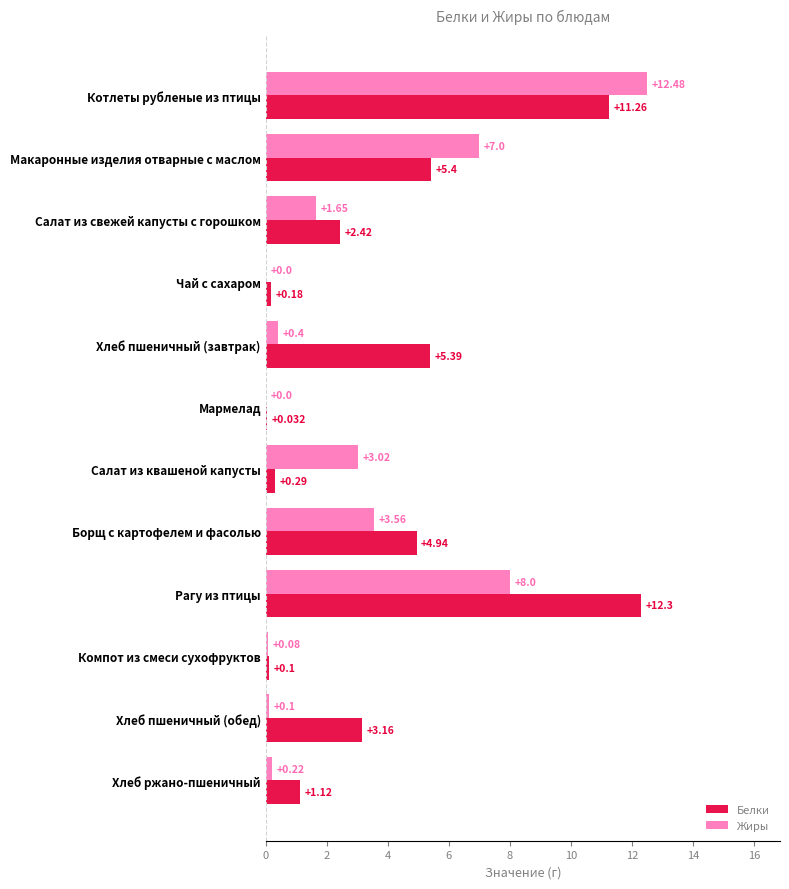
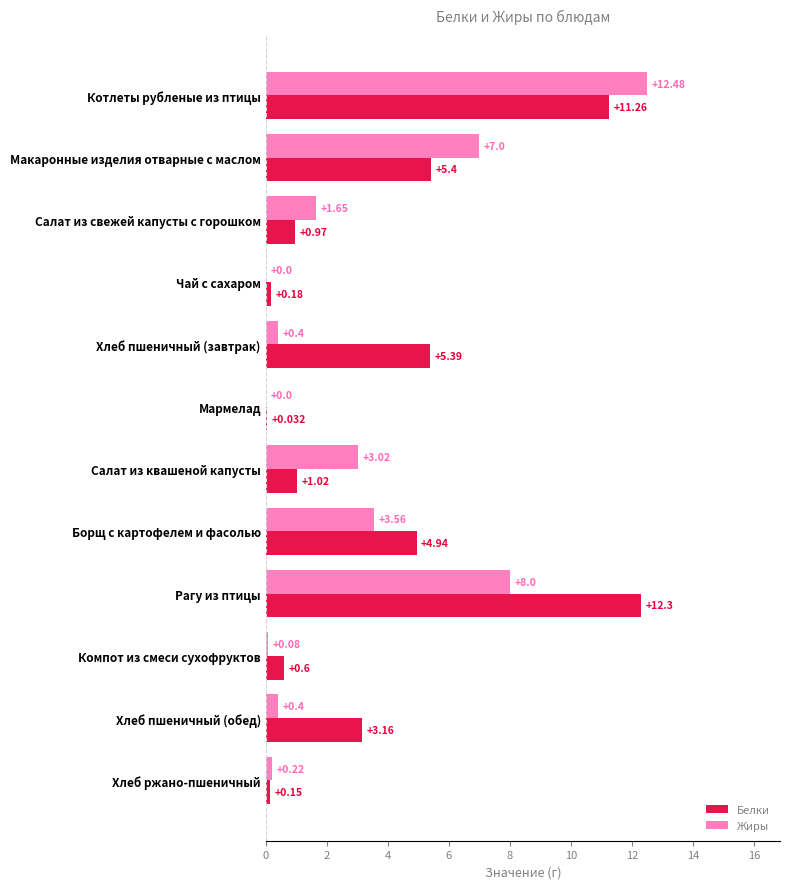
  {
    "Белки": {
      "Котлеты рубленые из птицы": "+11.26",
      "Макаронные изделия отварные с маслом": "+5.4",
-     "Салат из свежей капусты с горошком": "+2.42",
+     "Салат из свежей капусты с горошком": "+0.97",
      "Чай с сахаром": "+0.18",
      "Хлеб пшеничный (завтрак)": "+5.39",
      "Мармелад": "+0.032",
-     "Салат из квашеной капусты": "+0.29",
+     "Салат из квашеной капусты": "+1.02",
      "Борщ с картофелем и фасолью": "+4.94",
      "Рагу из птицы": "+12.3",
-     "Компот из смеси сухофруктов": "+0.1",
+     "Компот из смеси сухофруктов": "+0.6",
      "Хлеб пшеничный (обед)": "+3.16",
-     "Хлеб ржано-пшеничный": "+1.12"
+     "Хлеб ржано-пшеничный": "+0.15"
    },
    "Жиры": {
      "Котлеты рубленые из птицы": "+12.48",
      "Макаронные изделия отварные с маслом": "+7.0",
      "Салат из свежей капусты с горошком": "+1.65",
      "Чай с сахаром": "+0.0",
      "Хлеб пшеничный (завтрак)": "+0.4",
      "Мармелад": "+0.0",
      "Салат из квашеной капусты": "+3.02",
      "Борщ с картофелем и фасолью": "+3.56",
      "Рагу из птицы": "+8.0",
      "Компот из смеси сухофруктов": "+0.08",
-     "Хлеб пшеничный (обед)": "+0.1",
+     "Хлеб пшеничный (обед)": "+0.4",
      "Хлеб ржано-пшеничный": "+0.22"
    }
  }
